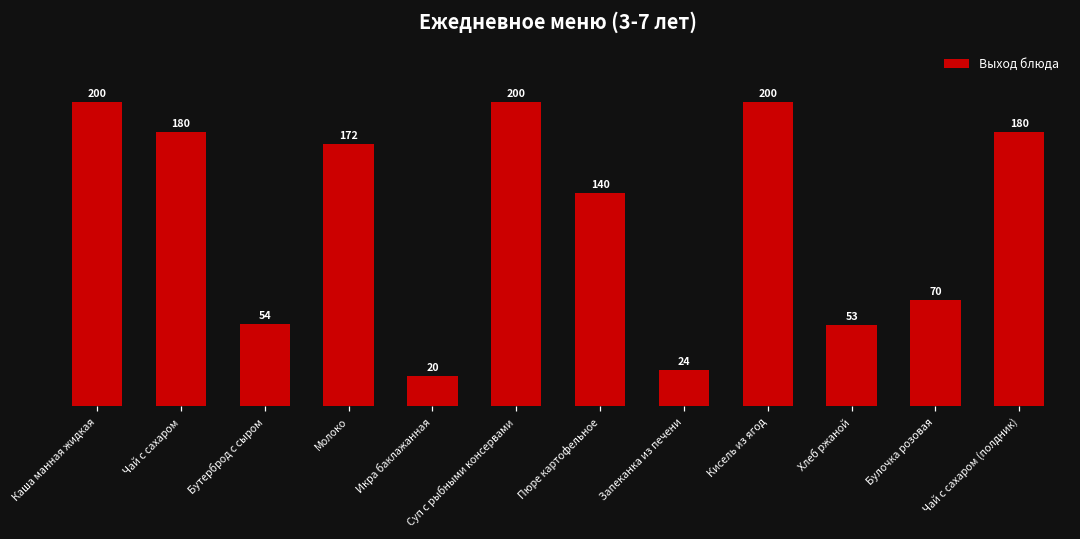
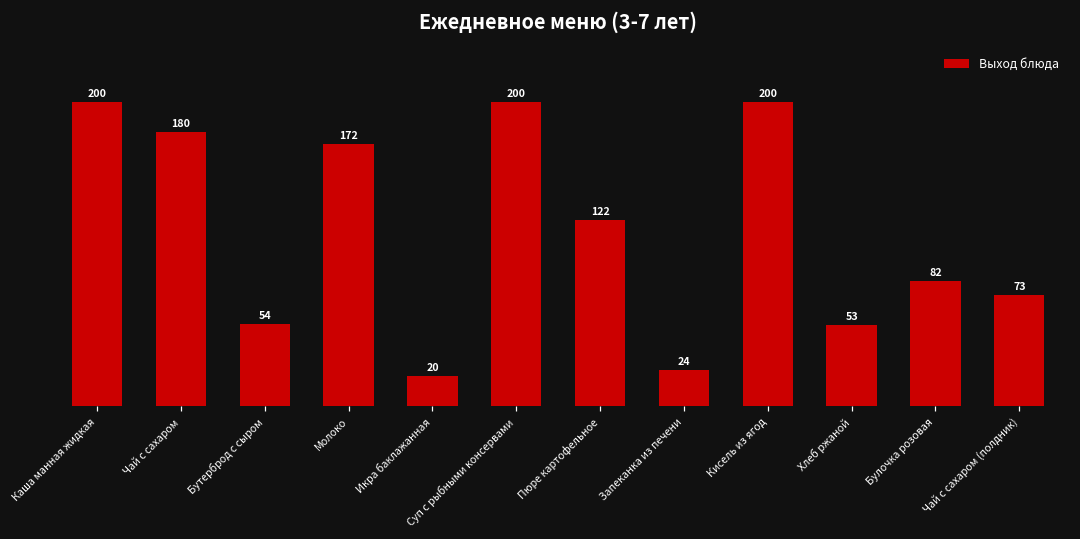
  {
    "Каша манная жидкая": 200,
    "Чай с сахаром": 180,
    "Бутерброд с сыром": 54,
    "Молоко": 172,
    "Икра баклажанная": 20,
    "Суп с рыбными консервами": 200,
-   "Пюре картофельное": 140,
+   "Пюре картофельное": 122,
    "Запеканка из печени": 24,
    "Кисель из ягод": 200,
    "Хлеб ржаной": 53,
-   "Булочка розовая": 70,
-   "Чай с сахаром (полдник)": 180
+   "Булочка розовая": 82,
+   "Чай с сахаром (полдник)": 73
  }
